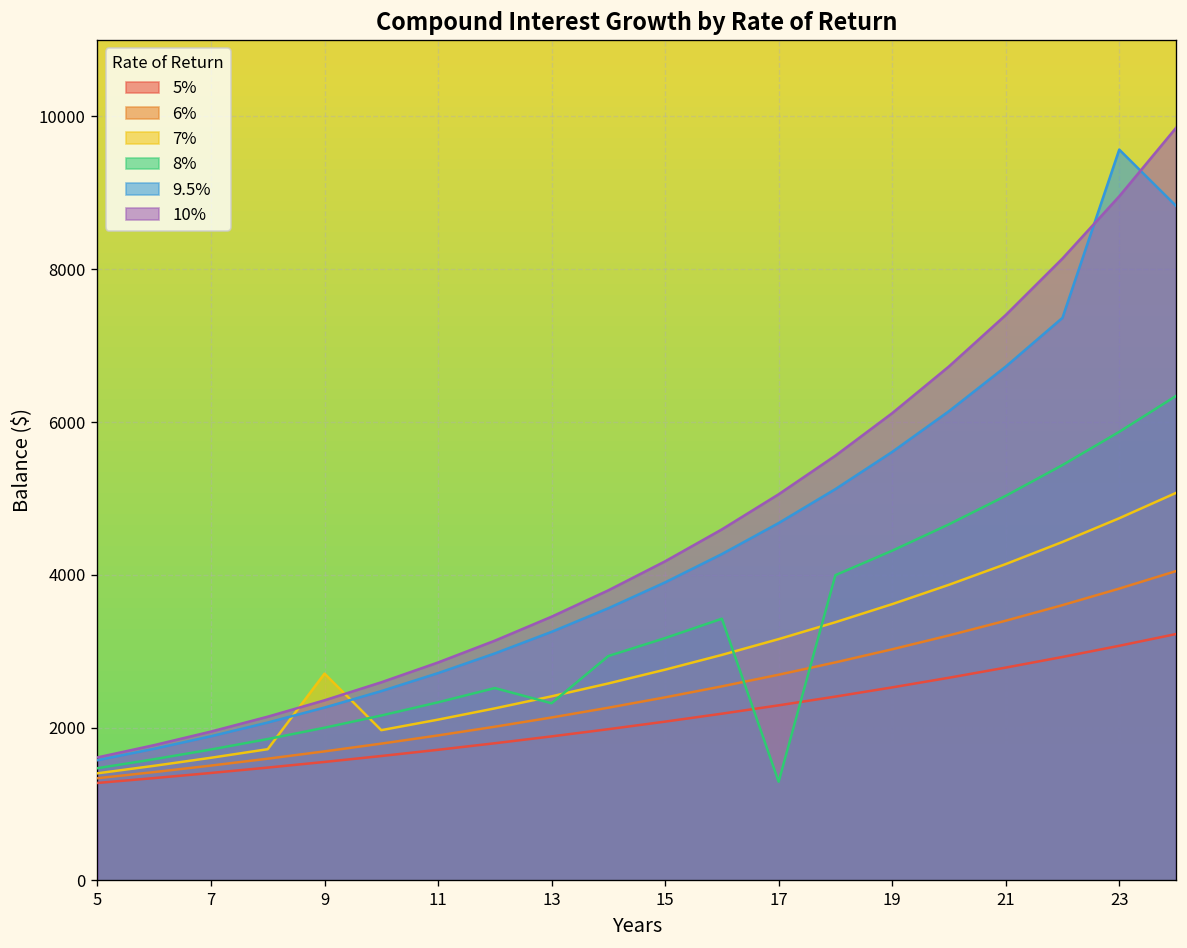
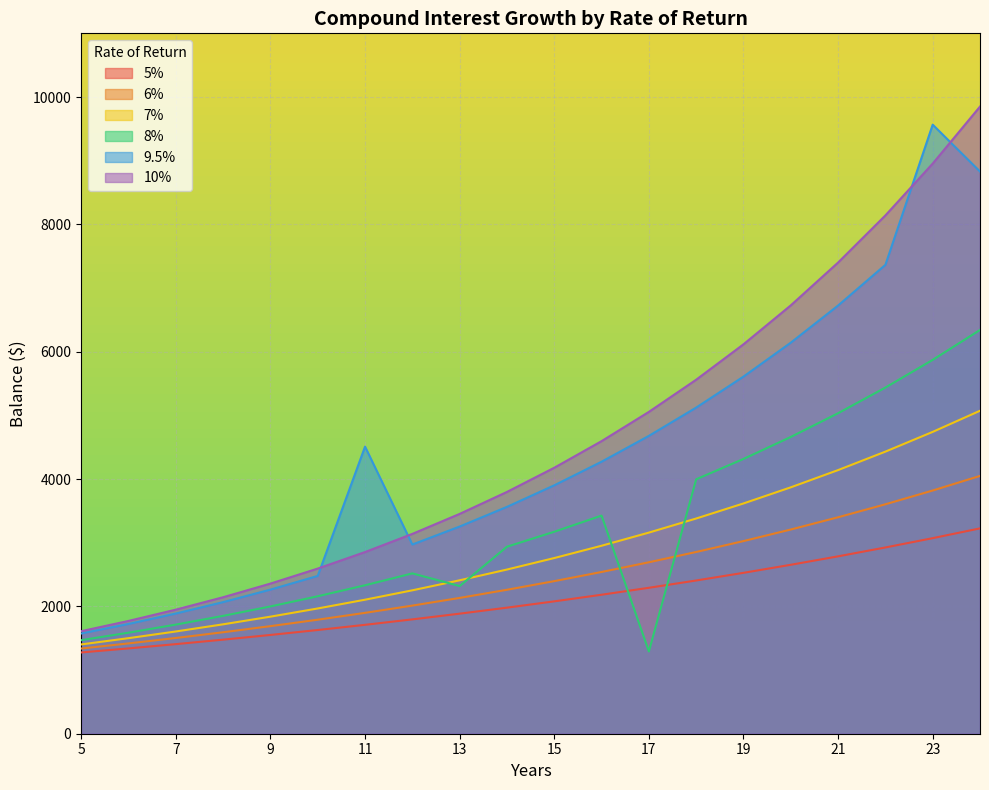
  {
    "7%": {
      "5": 1400,
      "7": 1600,
-     "9": 2700,
+     "9": 1800,
      "11": 2100,
      "13": 2400,
      "15": 2800,
      "17": 3200,
      "19": 3600,
      "21": 4100,
      "23": 4700
    },
    "8%": {
      "5": 1500,
      "7": 1700,
      "9": 2000,
      "11": 2300,
      "13": 2300,
      "15": 3200,
      "17": 1300,
      "19": 4300,
      "21": 5000,
      "23": 5900
    },
    "9.5%": {
      "7": 1900,
      "9": 2300,
-     "11": 2700,
+     "11": 4500,
      "13": 3300,
      "15": 3900,
      "17": 4700,
      "19": 5600,
      "21": 6700,
      "23": 9600
    },
    "10%": {
      "7": 1900,
      "9": 2400,
      "11": 2900,
      "13": 3500,
      "15": 4200,
      "17": 5100,
      "19": 6100,
      "21": 7400,
      "23": 9000
    }
  }
